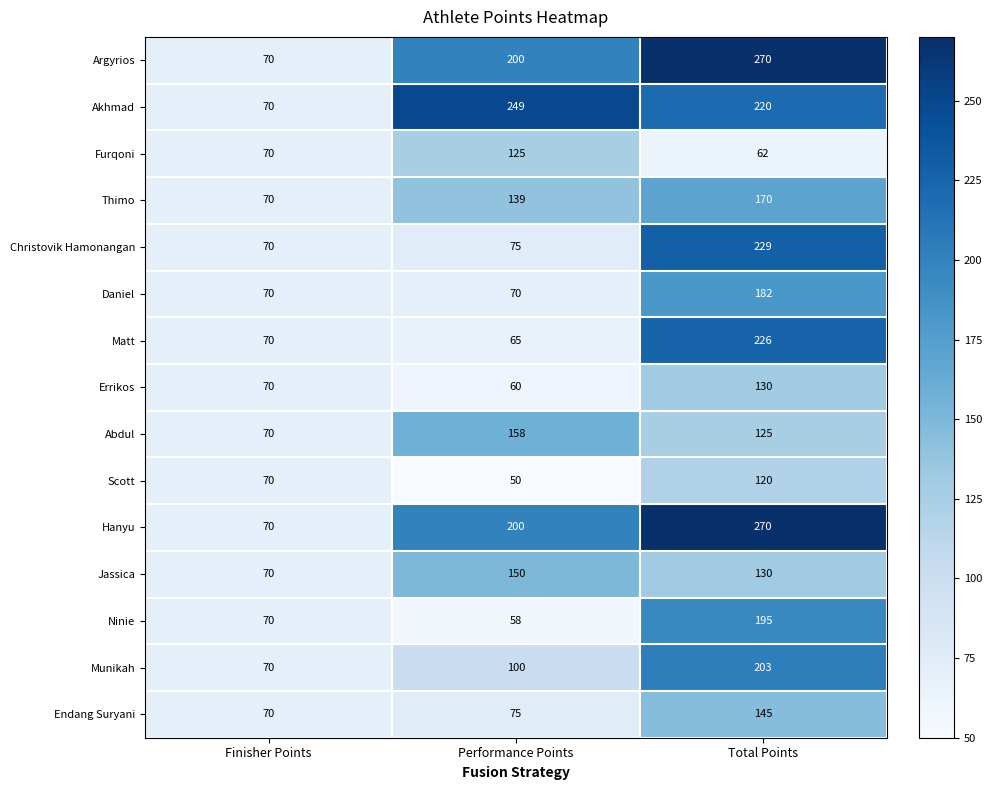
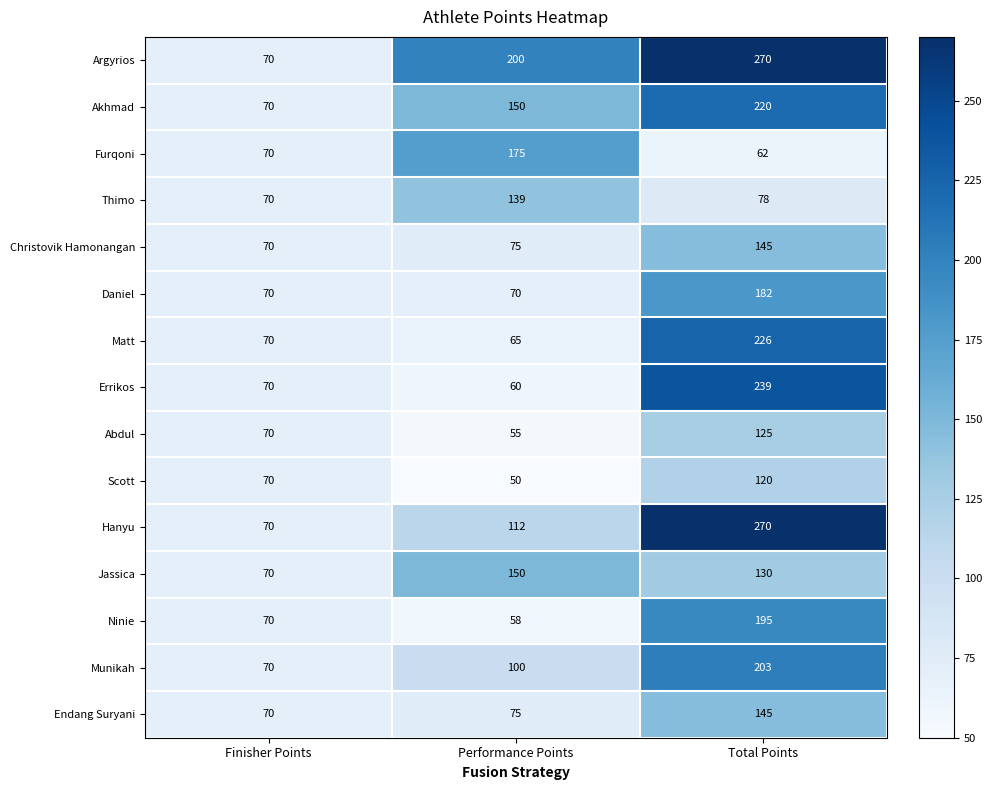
  {
    "Argyrios": {
      "Finisher Points": 70,
      "Performance Points": 200,
      "Total Points": 270
    },
    "Akhmad": {
      "Finisher Points": 70,
-     "Performance Points": 249,
+     "Performance Points": 150,
      "Total Points": 220
    },
    "Furqoni": {
      "Finisher Points": 70,
-     "Performance Points": 125,
+     "Performance Points": 175,
      "Total Points": 62
    },
    "Thimo": {
      "Finisher Points": 70,
      "Performance Points": 139,
-     "Total Points": 170
+     "Total Points": 78
    },
    "Christovik Hamonangan": {
      "Finisher Points": 70,
      "Performance Points": 75,
-     "Total Points": 229
+     "Total Points": 145
    },
    "Daniel": {
      "Finisher Points": 70,
      "Performance Points": 70,
      "Total Points": 182
    },
    "Matt": {
      "Finisher Points": 70,
      "Performance Points": 65,
      "Total Points": 226
    },
    "Errikos": {
      "Finisher Points": 70,
      "Performance Points": 60,
-     "Total Points": 130
+     "Total Points": 239
    },
    "Abdul": {
      "Finisher Points": 70,
-     "Performance Points": 158,
+     "Performance Points": 55,
      "Total Points": 125
    },
    "Scott": {
      "Finisher Points": 70,
      "Performance Points": 50,
      "Total Points": 120
    },
    "Hanyu": {
      "Finisher Points": 70,
-     "Performance Points": 200,
+     "Performance Points": 112,
      "Total Points": 270
    },
    "Jassica": {
      "Finisher Points": 70,
      "Performance Points": 150,
      "Total Points": 130
    },
    "Ninie": {
      "Finisher Points": 70,
      "Performance Points": 58,
      "Total Points": 195
    },
    "Munikah": {
      "Finisher Points": 70,
      "Performance Points": 100,
      "Total Points": 203
    },
    "Endang Suryani": {
      "Finisher Points": 70,
      "Performance Points": 75,
      "Total Points": 145
    }
  }
